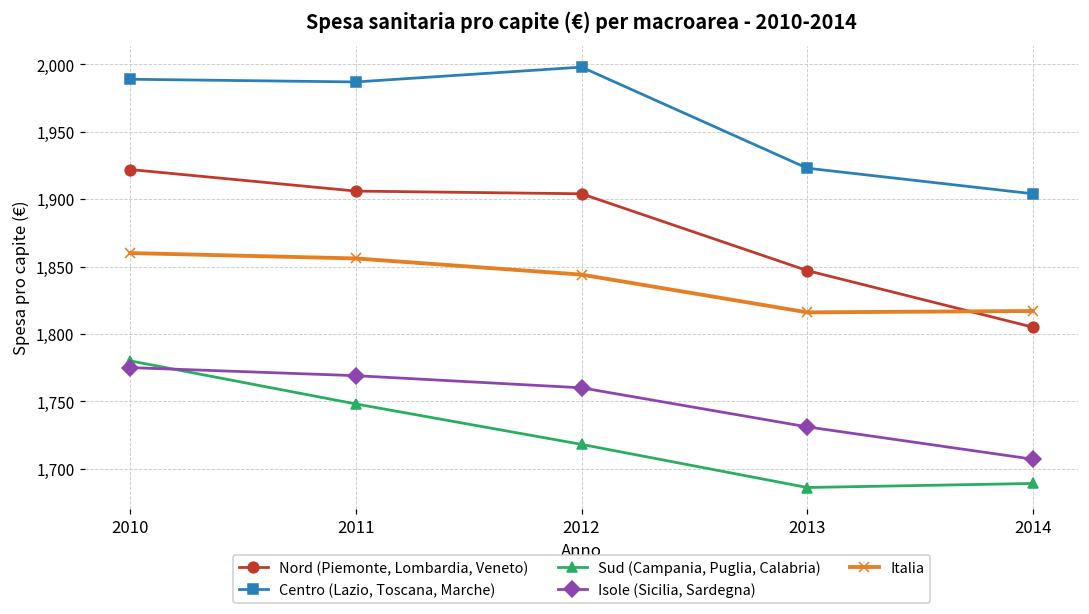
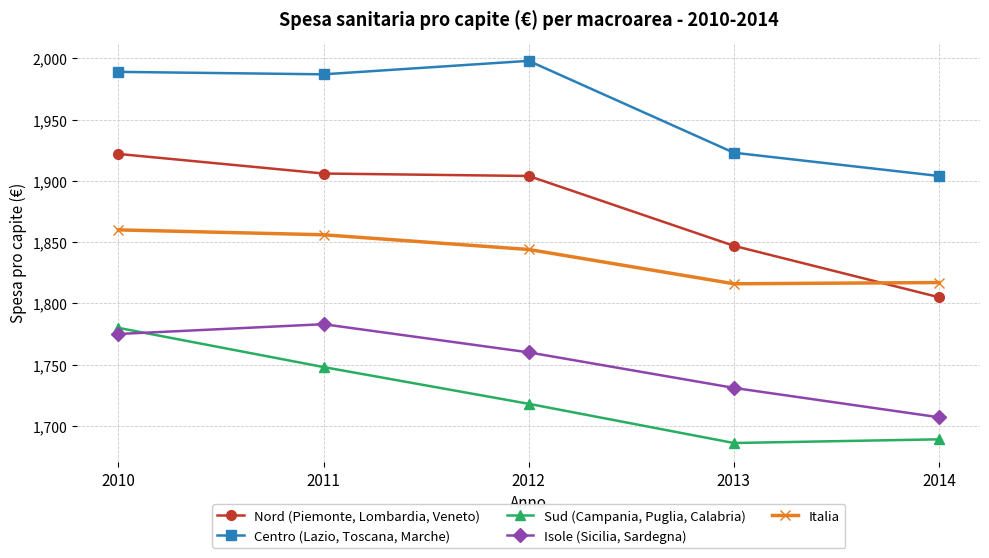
  {
    "Nord (Piemonte, Lombardia, Veneto)": {
      "2010": "1,922",
      "2011": "1,906",
      "2012": "1,904",
      "2013": "1,847",
      "2014": "1,805"
    },
    "Centro (Lazio, Toscana, Marche)": {
      "2010": "1,989",
      "2011": "1,987",
      "2012": "1,998",
      "2013": "1,923",
      "2014": "1,904"
    },
    "Sud (Campania, Puglia, Calabria)": {
      "2010": "1,780",
      "2011": "1,748",
      "2012": "1,718",
      "2013": "1,686",
      "2014": "1,689"
    },
    "Isole (Sicilia, Sardegna)": {
      "2010": "1,775",
-     "2011": "1,769",
+     "2011": "1,783",
      "2012": "1,760",
      "2013": "1,731",
      "2014": "1,707"
    },
    "Italia": {
      "2010": "1,860",
      "2011": "1,856",
      "2012": "1,844",
      "2013": "1,816",
      "2014": "1,817"
    }
  }
